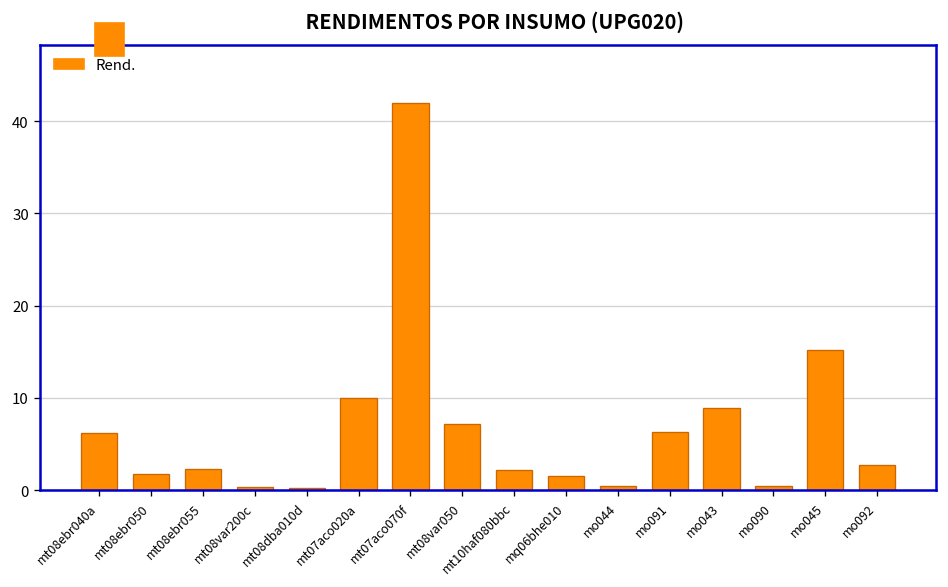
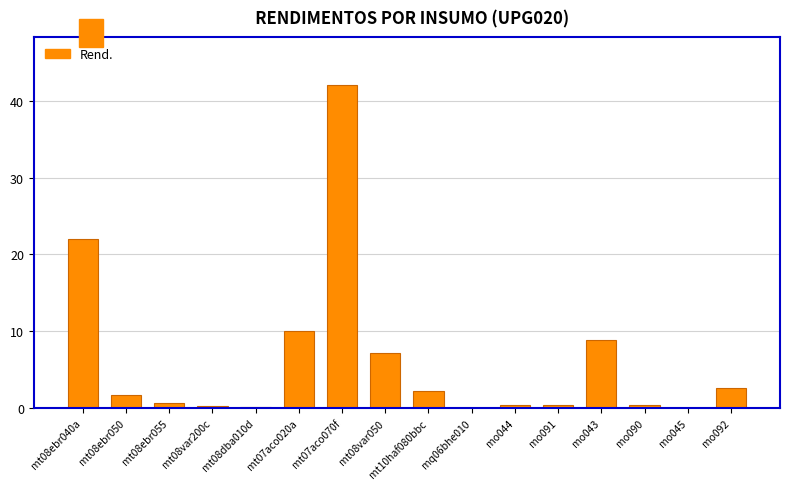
  {
-   "mt08ebr040a": 6,
+   "mt08ebr040a": 22,
    "mt08ebr050": 2,
-   "mt08ebr055": 2,
+   "mt08ebr055": 1,
    "mt07aco020a": 10,
    "mt07aco070f": 42,
    "mt08var050": 7,
    "mt10haf080bbc": 2,
-   "mq06bhe010": 2,
+   "mq06bhe010": 0,
    "mo044": 0,
-   "mo091": 6,
+   "mo091": 0,
    "mo043": 9,
    "mo090": 0,
-   "mo045": 15,
+   "mo045": 0,
    "mo092": 3
  }
